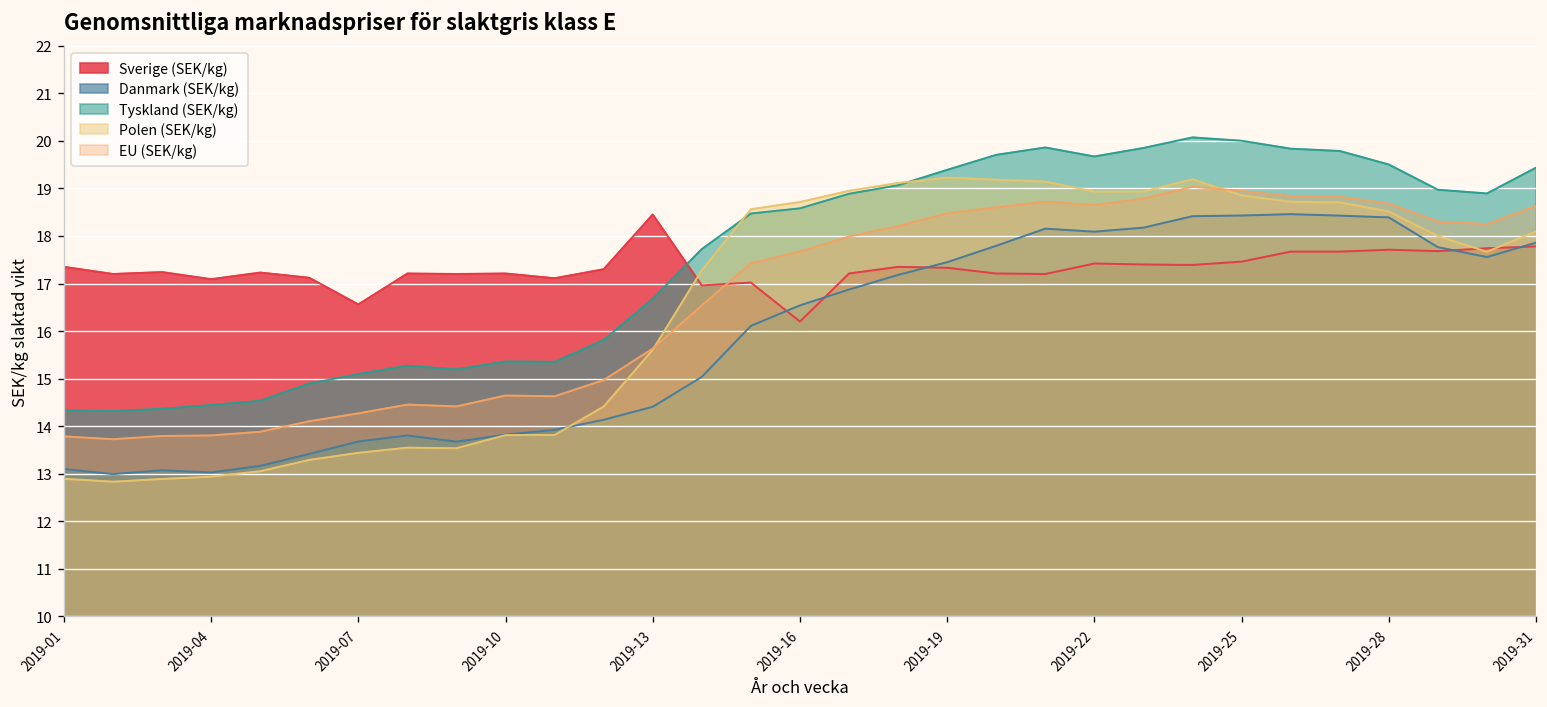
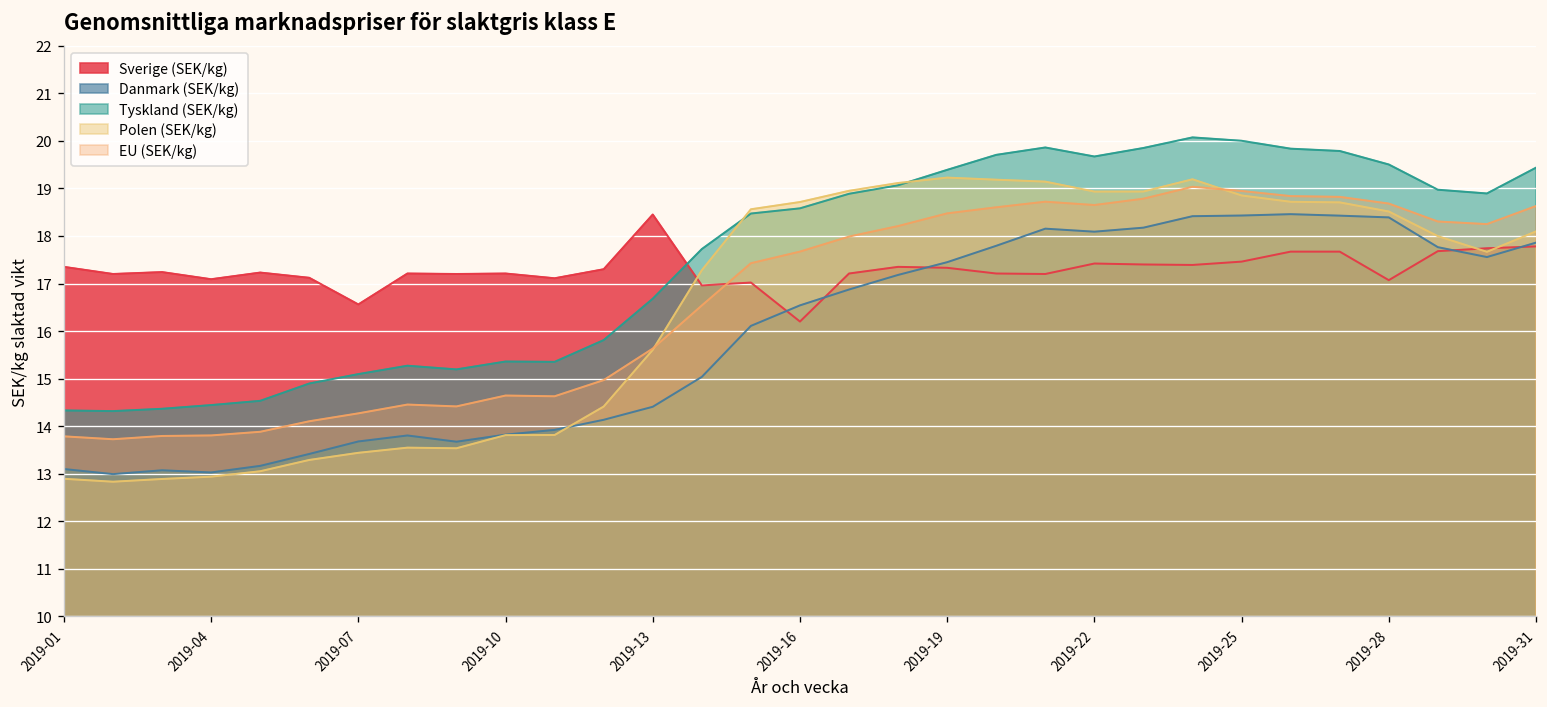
  {
    "Sverige (SEK/kg)": {
      "2019-01": 17.4,
      "2019-04": 17.1,
      "2019-07": 16.6,
      "2019-10": 17.2,
      "2019-13": 18.5,
      "2019-16": 16.2,
      "2019-19": 17.3,
      "2019-22": 17.4,
      "2019-25": 17.5,
-     "2019-28": 17.7,
+     "2019-28": 17.1,
      "2019-31": 17.8
    }
  }
